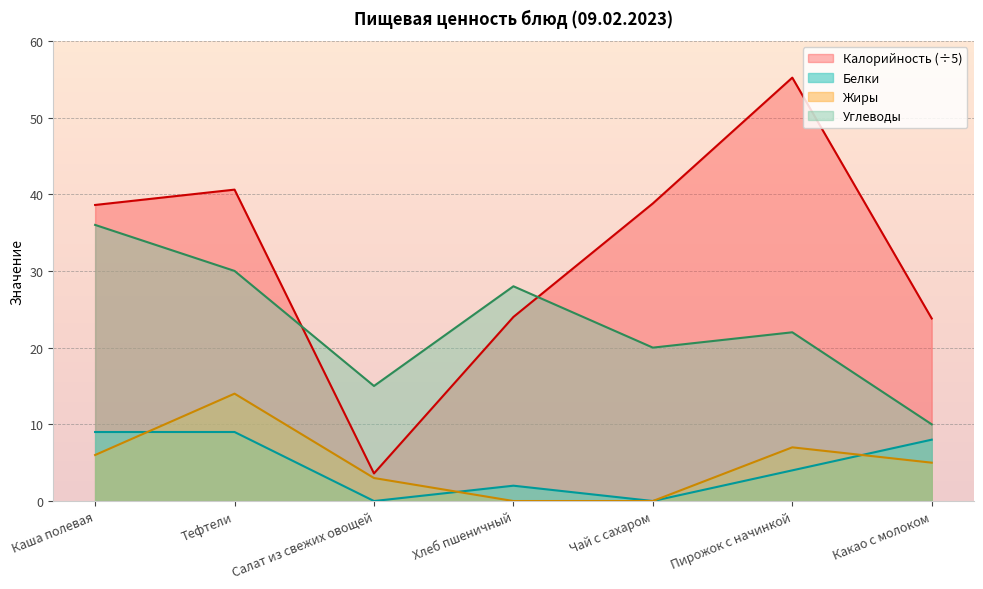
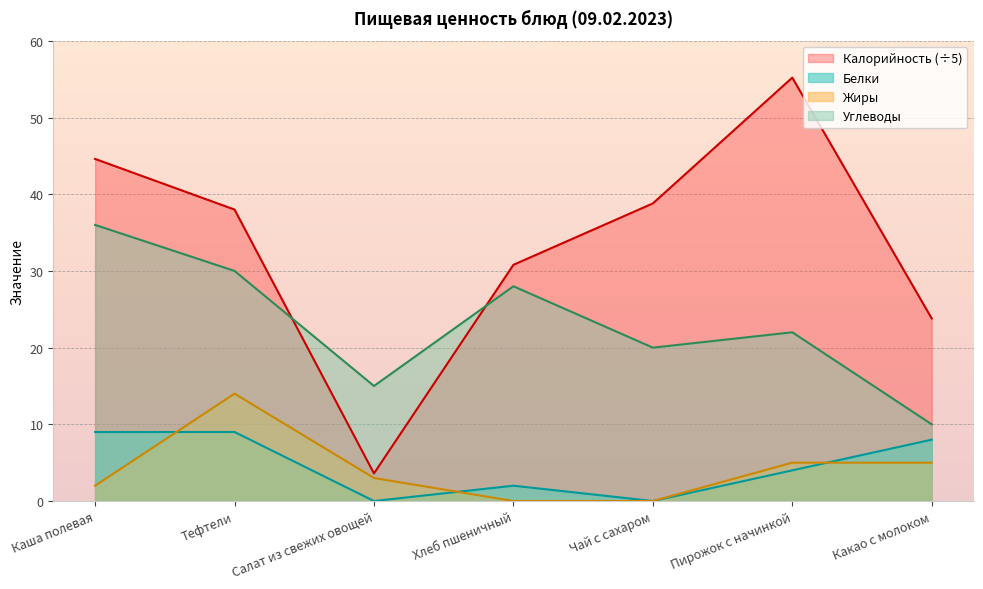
  {
    "Калорийность (÷5)": {
-     "Каша полевая": 39,
-     "Тефтели": 41,
+     "Каша полевая": 45,
+     "Тефтели": 38,
      "Салат из свежих овощей": 4,
-     "Хлеб пшеничный": 24,
+     "Хлеб пшеничный": 31,
      "Чай с сахаром": 39,
      "Пирожок с начинкой": 55,
      "Какао с молоком": 24
    },
    "Жиры": {
-     "Каша полевая": 6,
+     "Каша полевая": 2,
      "Тефтели": 14,
      "Салат из свежих овощей": 3,
      "Хлеб пшеничный": 0,
-     "Пирожок с начинкой": 7,
+     "Пирожок с начинкой": 5,
      "Какао с молоком": 5
    }
  }
